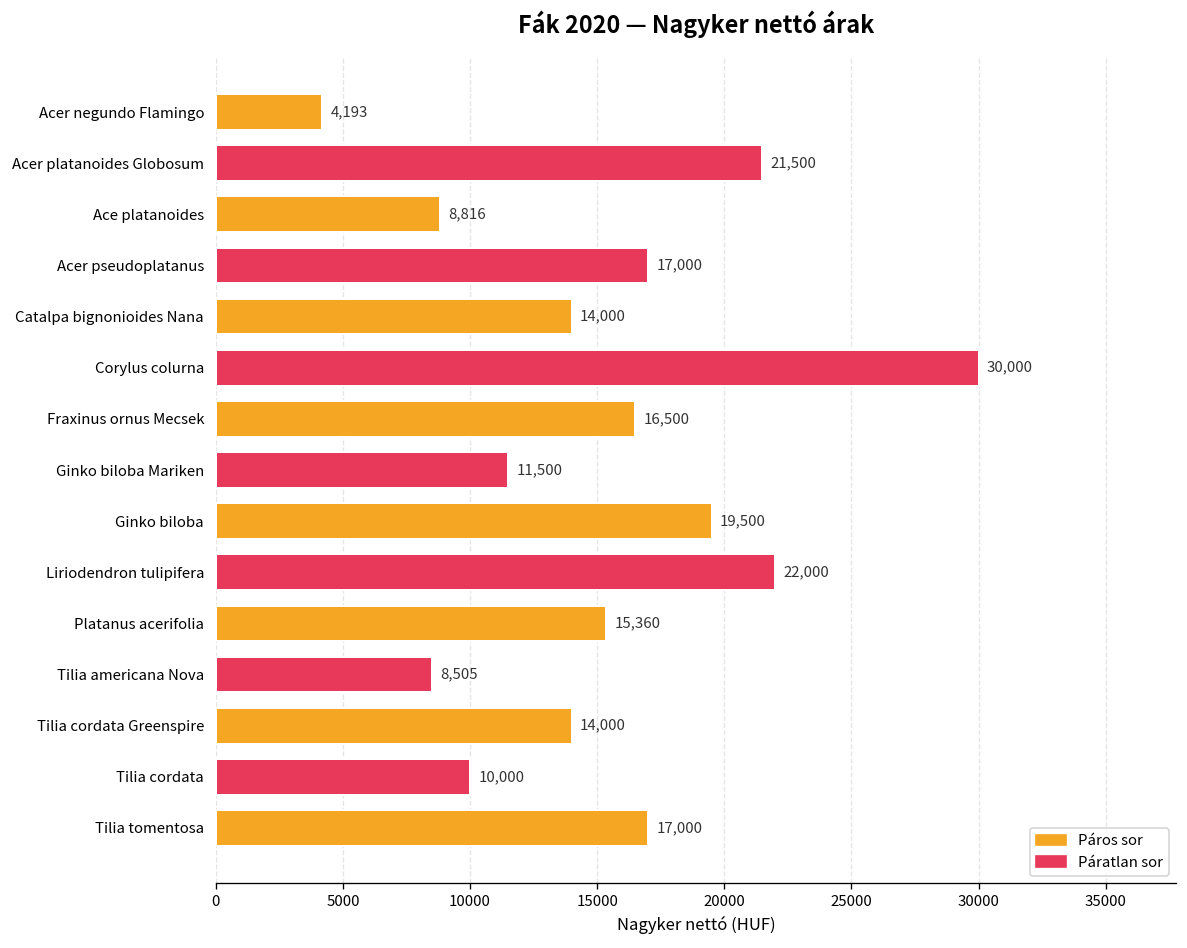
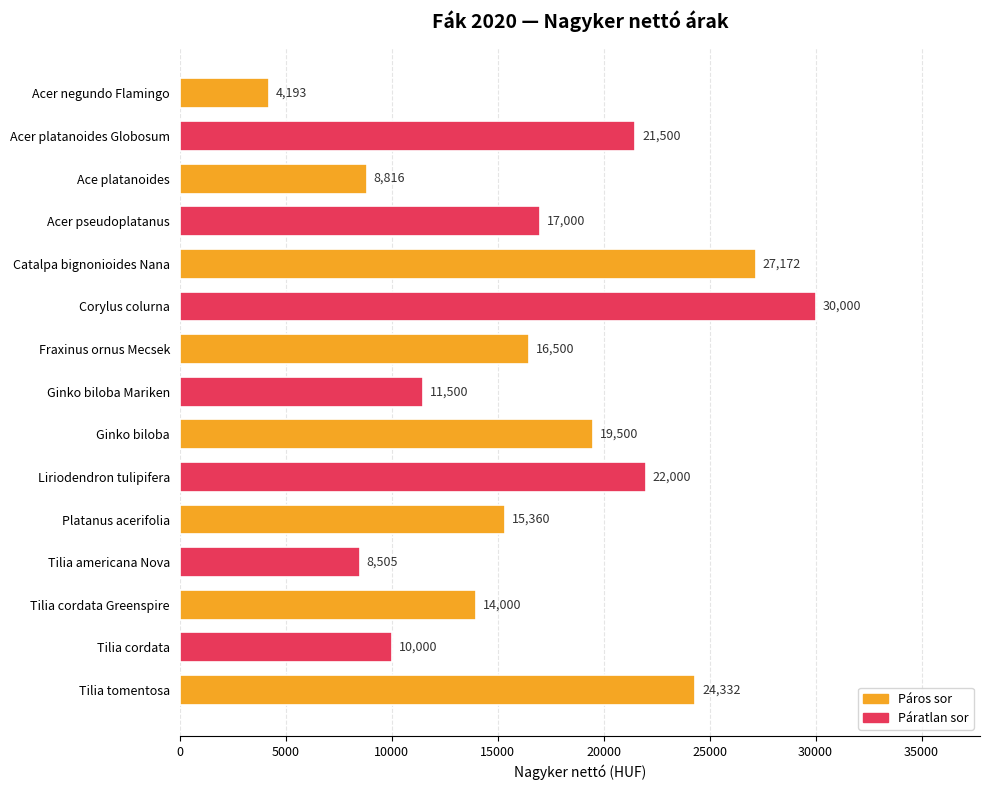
  {
    "Acer negundo Flamingo": "4,193",
    "Acer platanoides Globosum": "21,500",
    "Ace platanoides": "8,816",
    "Acer pseudoplatanus": "17,000",
-   "Catalpa bignonioides Nana": "14,000",
+   "Catalpa bignonioides Nana": "27,172",
    "Corylus colurna": "30,000",
    "Fraxinus ornus Mecsek": "16,500",
    "Ginko biloba Mariken": "11,500",
    "Ginko biloba": "19,500",
    "Liriodendron tulipifera": "22,000",
    "Platanus acerifolia": "15,360",
    "Tilia americana Nova": "8,505",
    "Tilia cordata Greenspire": "14,000",
    "Tilia cordata": "10,000",
-   "Tilia tomentosa": "17,000"
+   "Tilia tomentosa": "24,332"
  }
